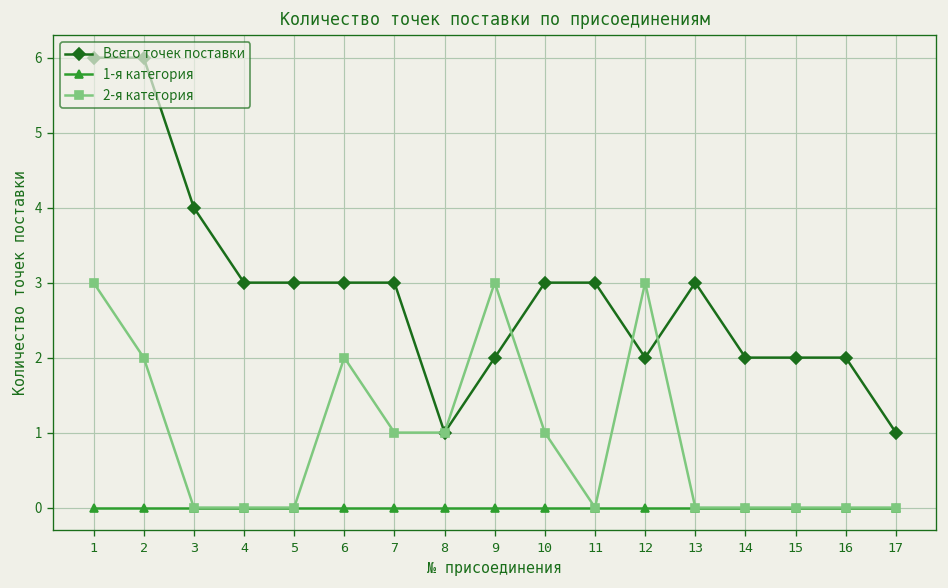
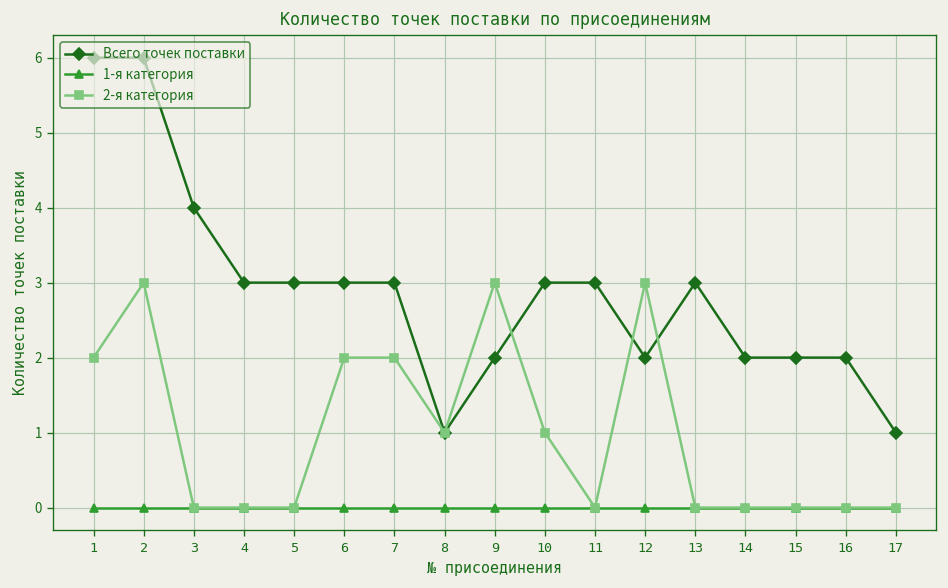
  {
    "2-я категория": {
-     "1": 3,
-     "2": 2,
+     "1": 2,
+     "2": 3,
      "6": 2,
-     "7": 1,
+     "7": 2,
      "9": 3,
      "10": 1,
      "12": 3
    }
  }
